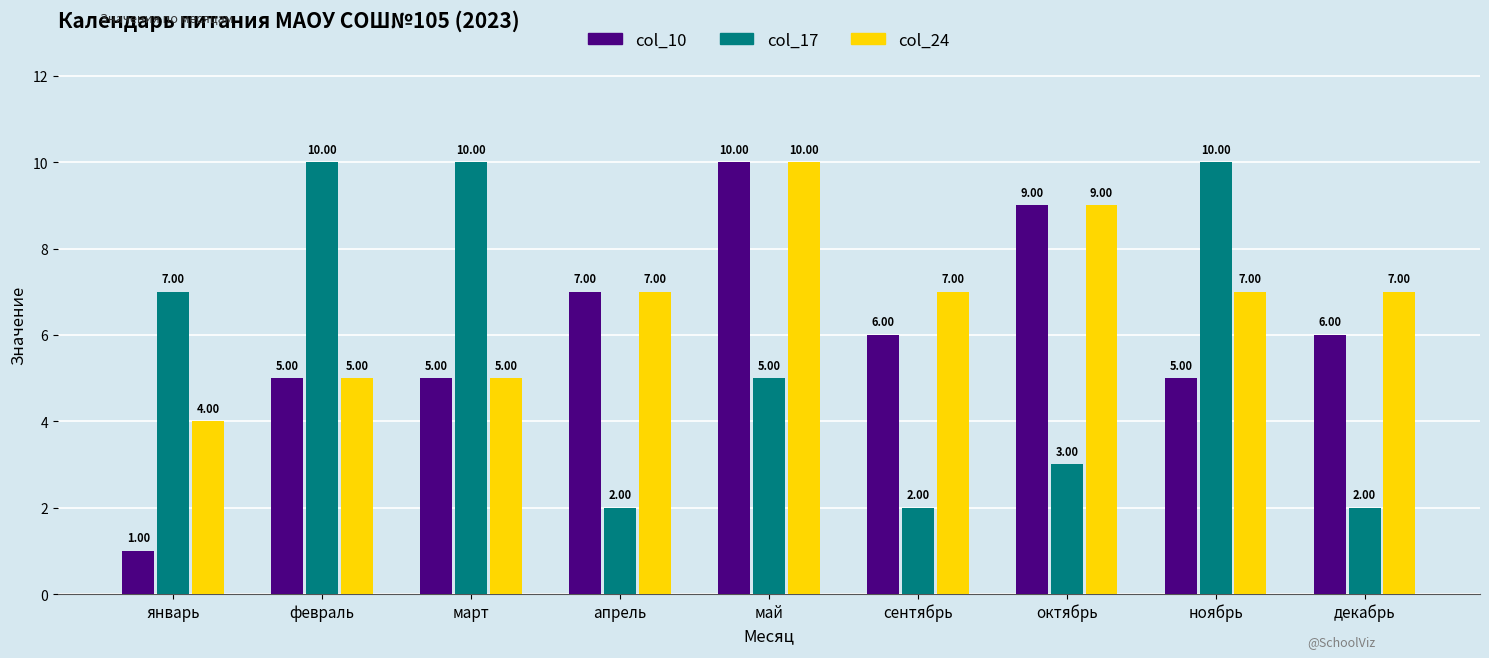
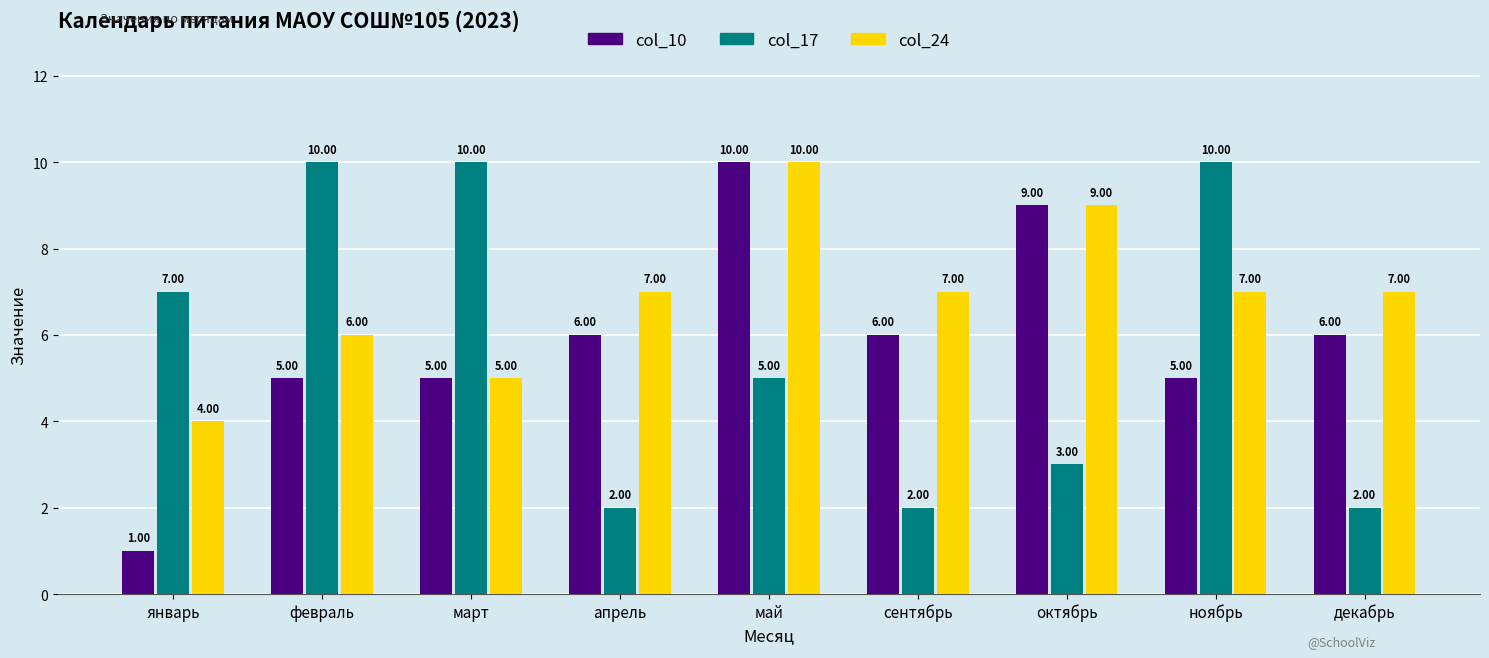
  {
    "col_10": {
      "январь": 1.00,
      "февраль": 5.00,
      "март": 5.00,
-     "апрель": 7.00,
+     "апрель": 6.00,
      "май": 10.00,
      "сентябрь": 6.00,
      "октябрь": 9.00,
      "ноябрь": 5.00,
      "декабрь": 6.00
    },
    "col_17": {
      "январь": 7.00,
      "февраль": 10.00,
      "март": 10.00,
      "апрель": 2.00,
      "май": 5.00,
      "сентябрь": 2.00,
      "октябрь": 3.00,
      "ноябрь": 10.00,
      "декабрь": 2.00
    },
    "col_24": {
      "январь": 4.00,
-     "февраль": 5.00,
+     "февраль": 6.00,
      "март": 5.00,
      "апрель": 7.00,
      "май": 10.00,
      "сентябрь": 7.00,
      "октябрь": 9.00,
      "ноябрь": 7.00,
      "декабрь": 7.00
    }
  }
